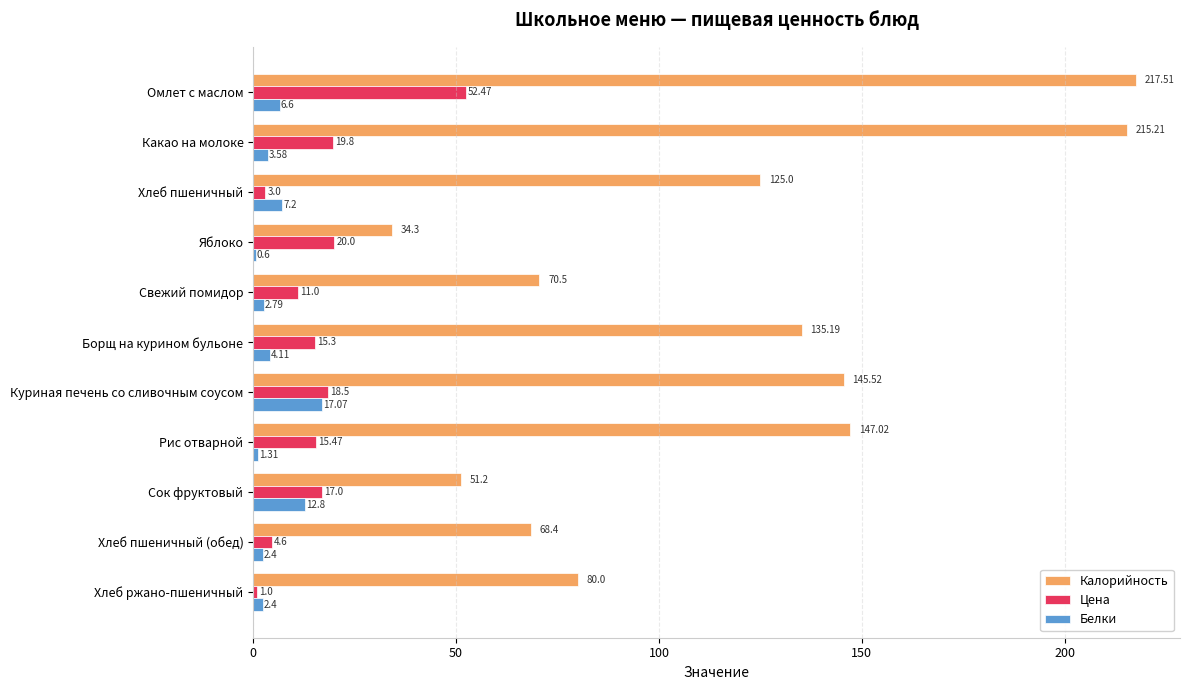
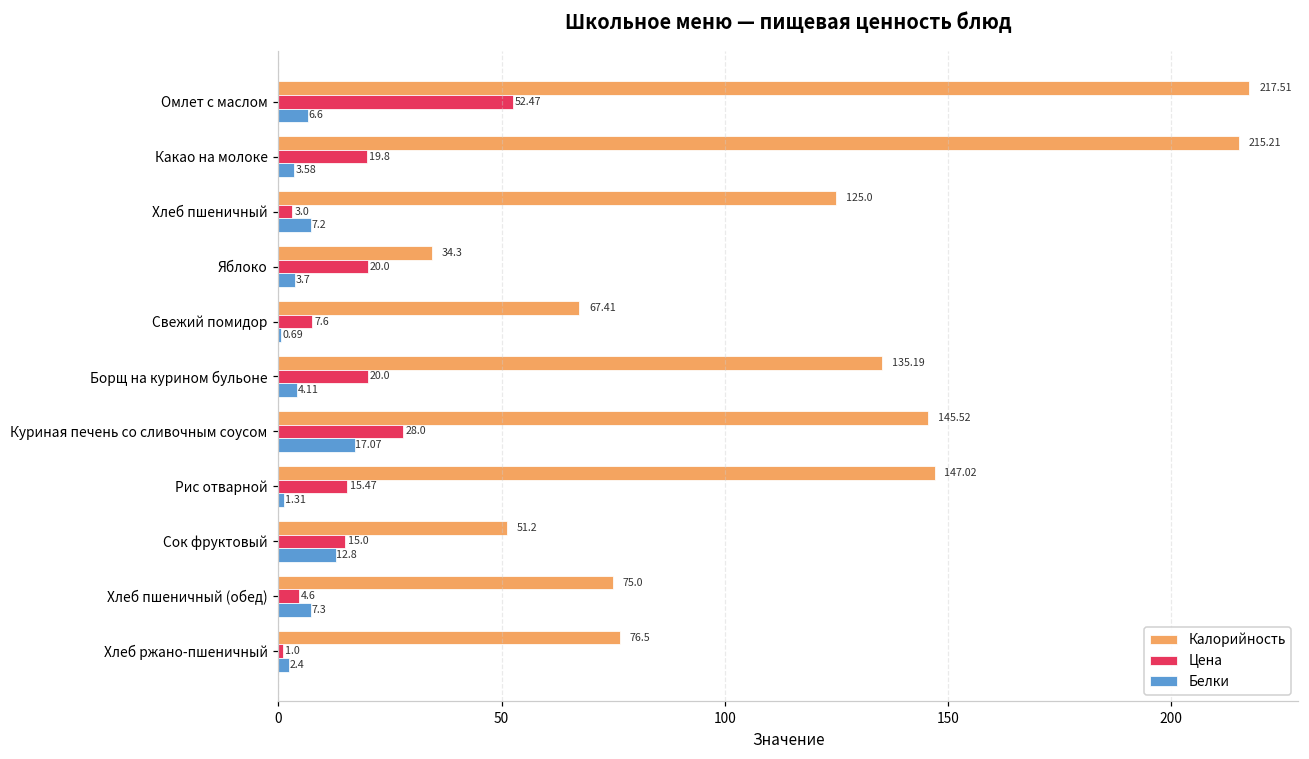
  {
    "Калорийность": {
      "Омлет с маслом": 217.51,
      "Какао на молоке": 215.21,
      "Хлеб пшеничный": 125.0,
      "Яблоко": 34.3,
-     "Свежий помидор": 70.5,
+     "Свежий помидор": 67.41,
      "Борщ на курином бульоне": 135.19,
      "Куриная печень со сливочным соусом": 145.52,
      "Рис отварной": 147.02,
      "Сок фруктовый": 51.2,
-     "Хлеб пшеничный (обед)": 68.4,
-     "Хлеб ржано-пшеничный": 80.0
+     "Хлеб пшеничный (обед)": 75.0,
+     "Хлеб ржано-пшеничный": 76.5
    },
    "Цена": {
      "Омлет с маслом": 52.47,
      "Какао на молоке": 19.8,
      "Хлеб пшеничный": 3.0,
      "Яблоко": 20.0,
-     "Свежий помидор": 11.0,
-     "Борщ на курином бульоне": 15.3,
-     "Куриная печень со сливочным соусом": 18.5,
+     "Свежий помидор": 7.6,
+     "Борщ на курином бульоне": 20.0,
+     "Куриная печень со сливочным соусом": 28.0,
      "Рис отварной": 15.47,
-     "Сок фруктовый": 17.0,
+     "Сок фруктовый": 15.0,
      "Хлеб пшеничный (обед)": 4.6,
      "Хлеб ржано-пшеничный": 1.0
    },
    "Белки": {
      "Омлет с маслом": 6.6,
      "Какао на молоке": 3.58,
      "Хлеб пшеничный": 7.2,
-     "Яблоко": 0.6,
-     "Свежий помидор": 2.79,
+     "Яблоко": 3.7,
+     "Свежий помидор": 0.69,
      "Борщ на курином бульоне": 4.11,
      "Куриная печень со сливочным соусом": 17.07,
      "Рис отварной": 1.31,
      "Сок фруктовый": 12.8,
-     "Хлеб пшеничный (обед)": 2.4,
+     "Хлеб пшеничный (обед)": 7.3,
      "Хлеб ржано-пшеничный": 2.4
    }
  }
